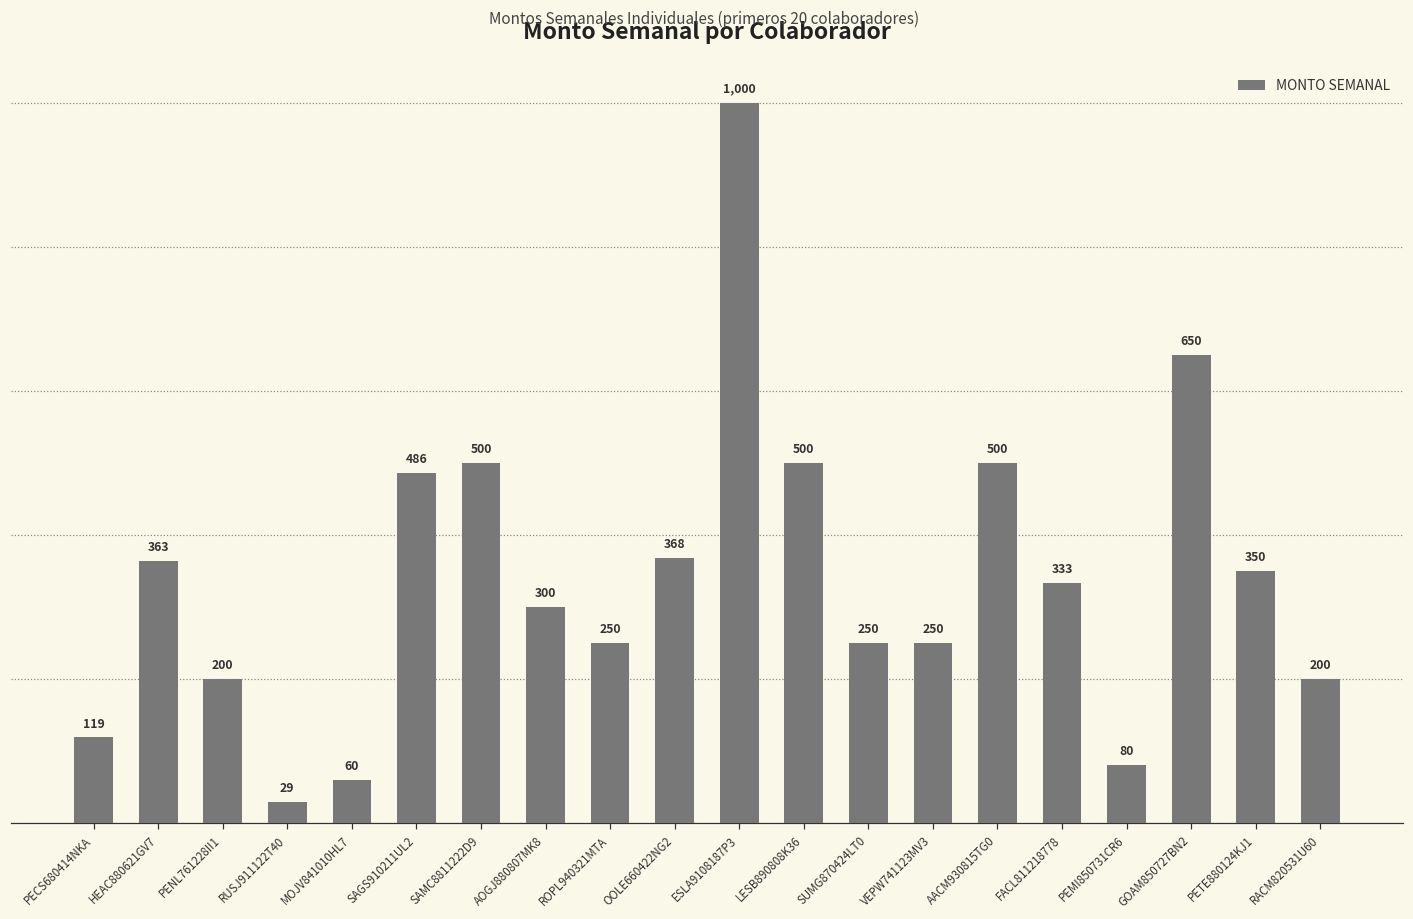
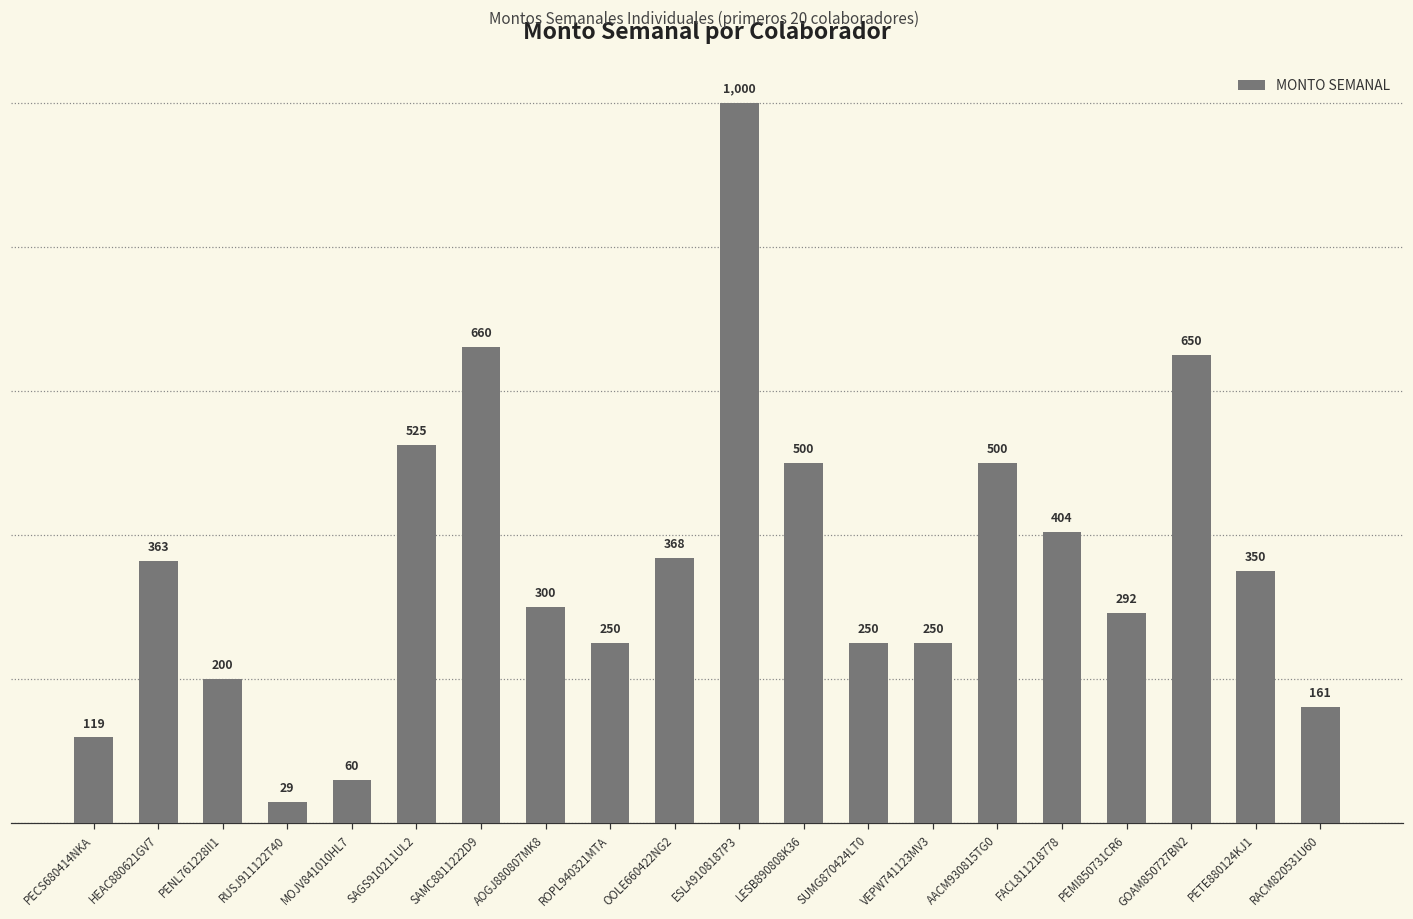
  {
    "PECS680414NKA": "119",
    "HEAC880621GV7": "363",
    "PENL761228II1": "200",
    "RUSJ911122T40": "29",
    "MOJV841010HL7": "60",
-   "SAGS910211UL2": "486",
-   "SAMC8811222D9": "500",
+   "SAGS910211UL2": "525",
+   "SAMC8811222D9": "660",
    "AOGJ880807MK8": "300",
    "ROPL940321MTA": "250",
    "OOLE660422NG2": "368",
    "ESLA9108187P3": "1,000",
    "LESB890808K36": "500",
    "SUMG870424LT0": "250",
    "VEPW741123MV3": "250",
    "AACM930815TG0": "500",
-   "FACL811218778": "333",
-   "PEMI850731CR6": "80",
+   "FACL811218778": "404",
+   "PEMI850731CR6": "292",
    "GOAM850727BN2": "650",
    "PETE880124KJ1": "350",
-   "RACM820531U60": "200"
+   "RACM820531U60": "161"
  }
